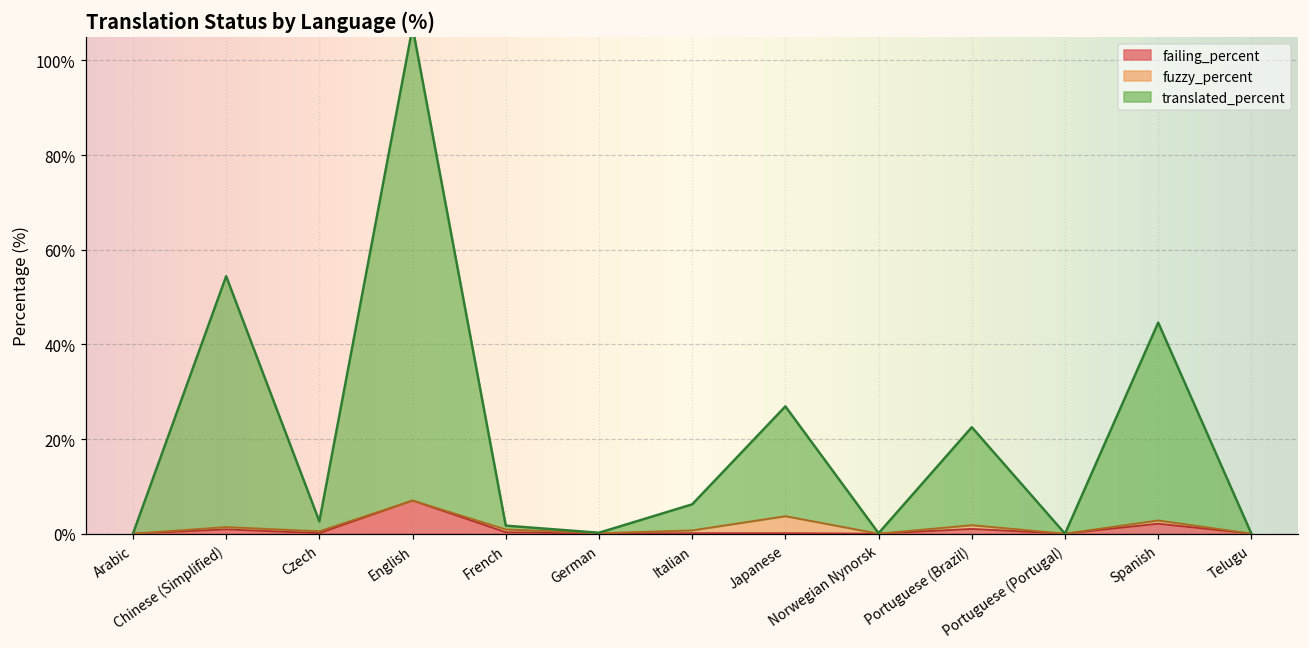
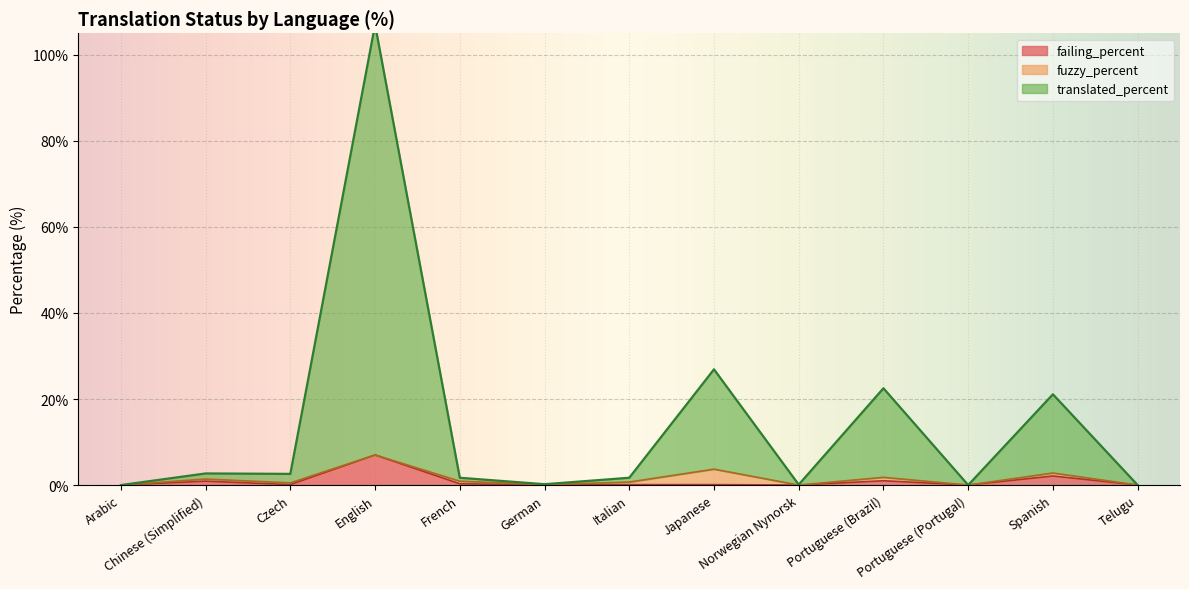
  {
    "failing_percent": {
      "French": "0%",
      "Japanese": "0%",
      "Portuguese (Brazil)": "1%",
      "Spanish": "2%"
    },
    "fuzzy_percent": {
      "French": "1%",
      "Japanese": "4%",
      "Portuguese (Brazil)": "1%",
      "Spanish": "1%"
    },
    "translated_percent": {
-     "Chinese (Simplified)": "53%",
+     "Chinese (Simplified)": "1%",
      "Czech": "2%",
      "French": "1%",
-     "Italian": "6%",
+     "Italian": "1%",
      "Japanese": "23%",
      "Portuguese (Brazil)": "21%",
-     "Spanish": "42%"
+     "Spanish": "18%"
    }
  }
